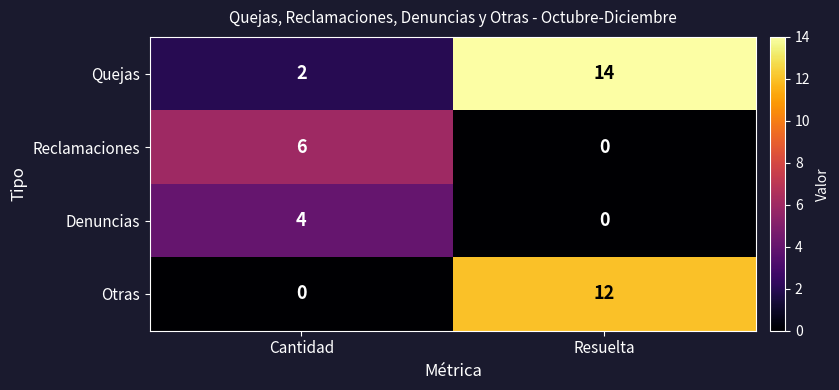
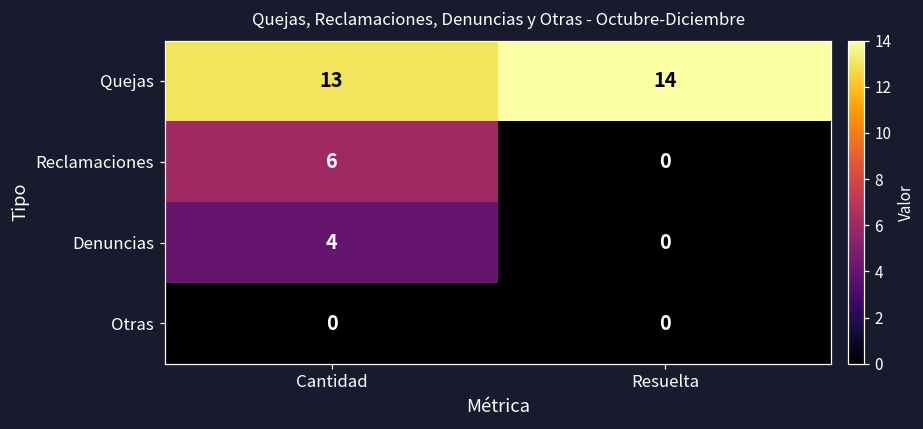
  {
    "Quejas": {
-     "Cantidad": 2,
+     "Cantidad": 13,
      "Resuelta": 14
    },
    "Reclamaciones": {
      "Cantidad": 6,
      "Resuelta": 0
    },
    "Denuncias": {
      "Cantidad": 4,
      "Resuelta": 0
    },
    "Otras": {
      "Cantidad": 0,
-     "Resuelta": 12
+     "Resuelta": 0
    }
  }
